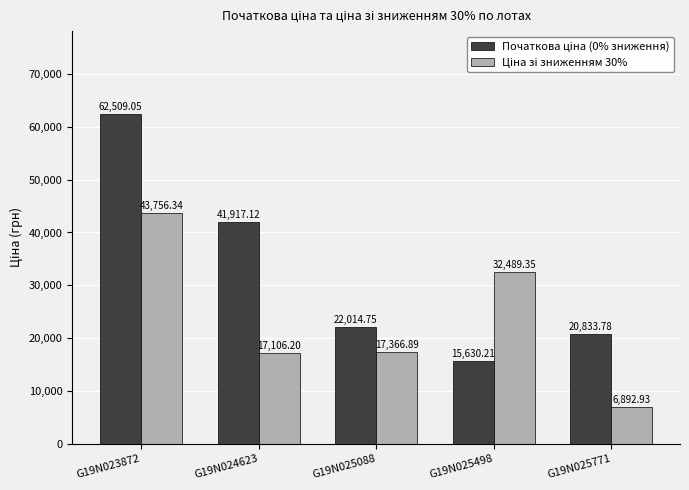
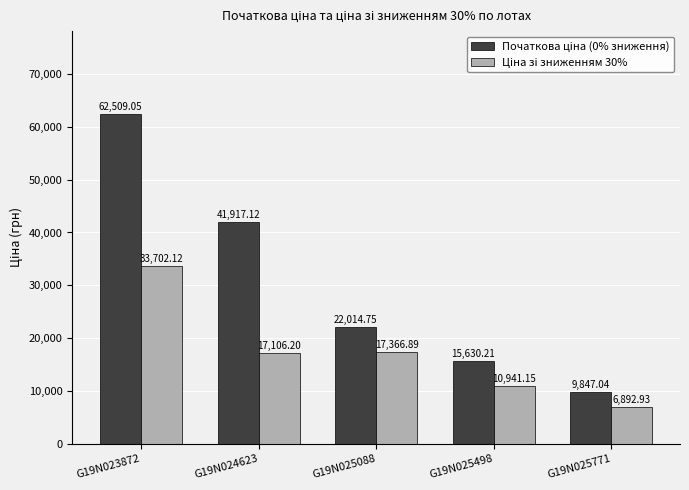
  {
    "Початкова ціна (0% зниження)": {
      "G19N023872": "62,509.05",
      "G19N024623": "41,917.12",
      "G19N025088": "22,014.75",
      "G19N025498": "15,630.21",
-     "G19N025771": "20,833.78"
+     "G19N025771": "9,847.04"
    },
    "Ціна зі зниженням 30%": {
-     "G19N023872": "43,756.34",
+     "G19N023872": "33,702.12",
      "G19N024623": "17,106.20",
      "G19N025088": "17,366.89",
-     "G19N025498": "32,489.35",
+     "G19N025498": "10,941.15",
      "G19N025771": "6,892.93"
    }
  }
